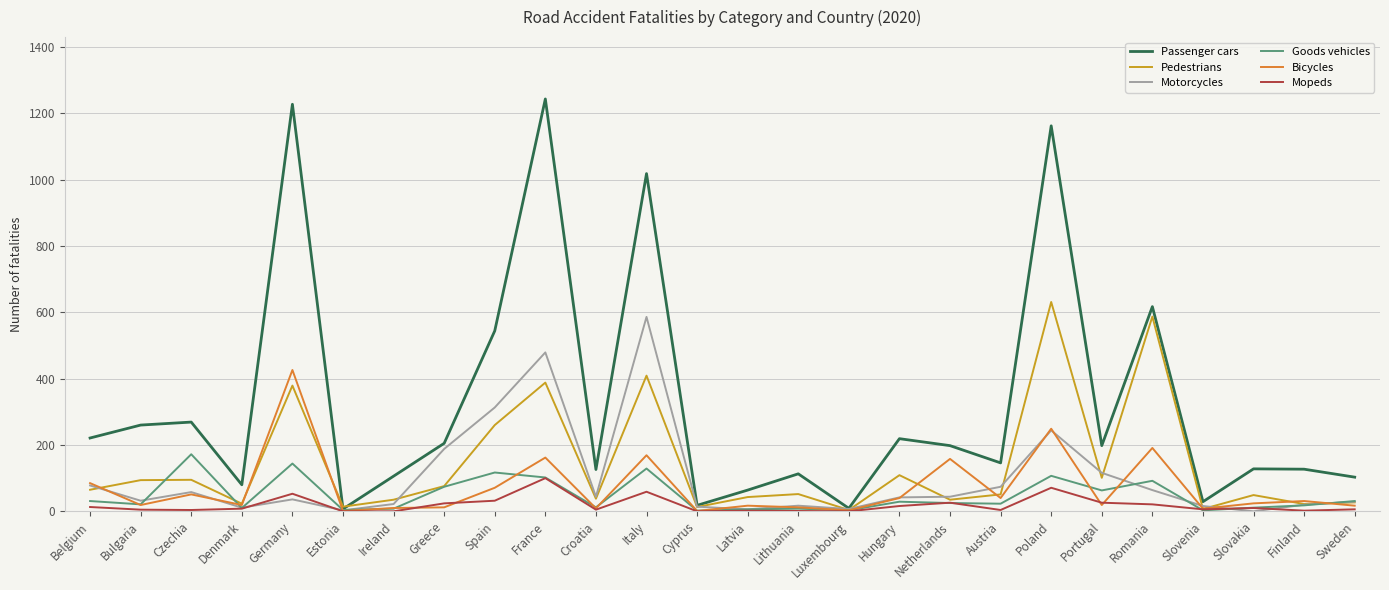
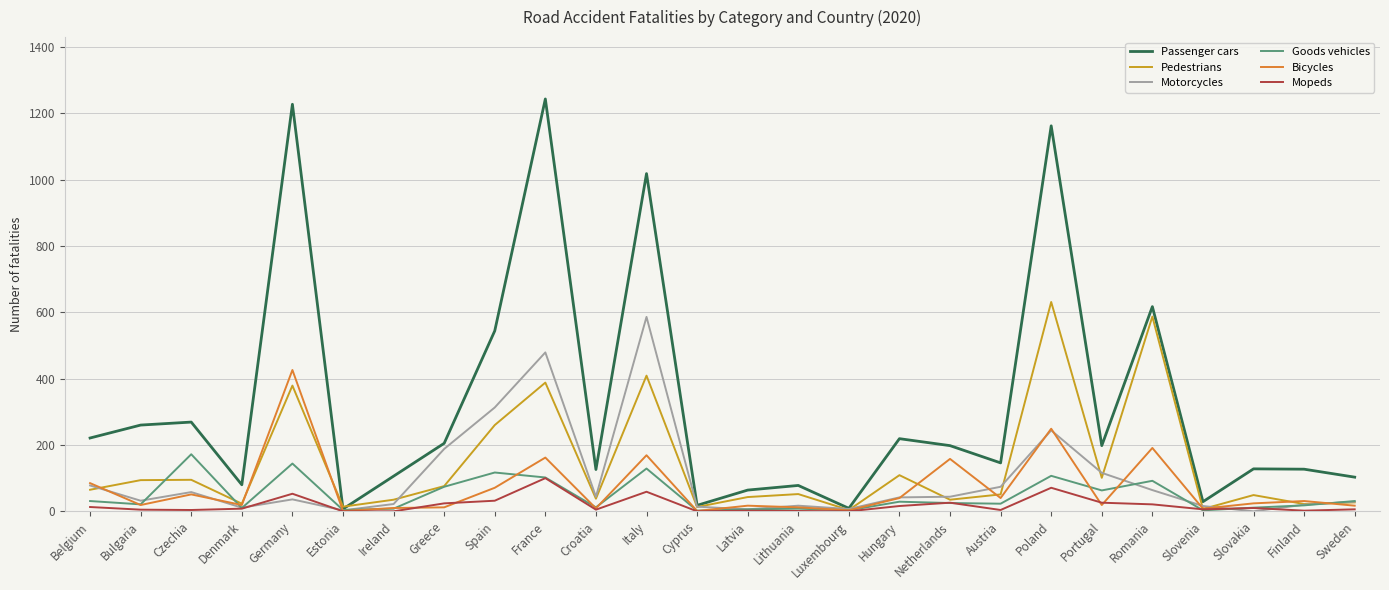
  {
    "Passenger cars": {
      "Belgium": 220,
      "Bulgaria": 260,
      "Czechia": 270,
      "Denmark": 80,
      "Germany": 1230,
      "Ireland": 110,
      "Greece": 210,
      "Spain": 540,
      "France": 1240,
      "Croatia": 130,
      "Italy": 1020,
      "Latvia": 60,
-     "Lithuania": 110,
+     "Lithuania": 80,
      "Hungary": 220,
      "Netherlands": 200,
      "Austria": 150,
      "Poland": 1160,
      "Portugal": 200,
      "Romania": 620,
      "Slovenia": 30,
      "Slovakia": 130,
      "Finland": 130,
      "Sweden": 100
    },
    "Motorcycles": {
      "Bulgaria": 30,
      "Germany": 40,
      "Ireland": 20,
      "Greece": 190,
      "Spain": 310,
      "France": 480,
      "Italy": 590,
      "Netherlands": 40,
      "Austria": 70,
      "Portugal": 120,
      "Romania": 60,
      "Slovenia": 20,
      "Slovakia": 0
    },
    "Goods vehicles": {
      "Belgium": 30,
      "Czechia": 170,
      "Germany": 140,
      "Spain": 120,
      "Italy": 130,
      "Hungary": 30,
      "Austria": 20,
      "Poland": 110,
      "Portugal": 60,
      "Romania": 90
    },
    "Mopeds": {
      "Belgium": 10,
      "Bulgaria": 10,
      "Czechia": 0,
      "Germany": 50,
      "Ireland": 0,
      "Greece": 20,
      "Spain": 30,
      "Italy": 60,
      "Hungary": 20,
      "Austria": 0,
      "Poland": 70,
      "Romania": 20,
      "Finland": 0,
      "Sweden": 10
    }
  }
